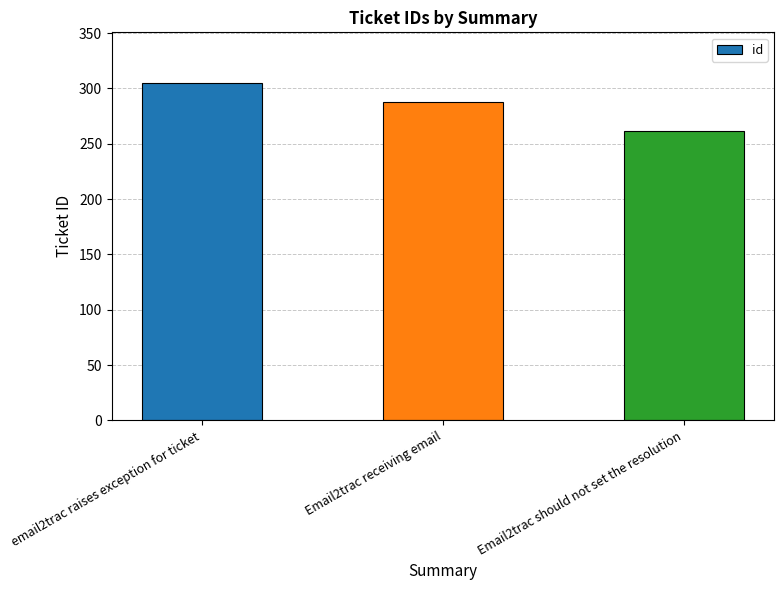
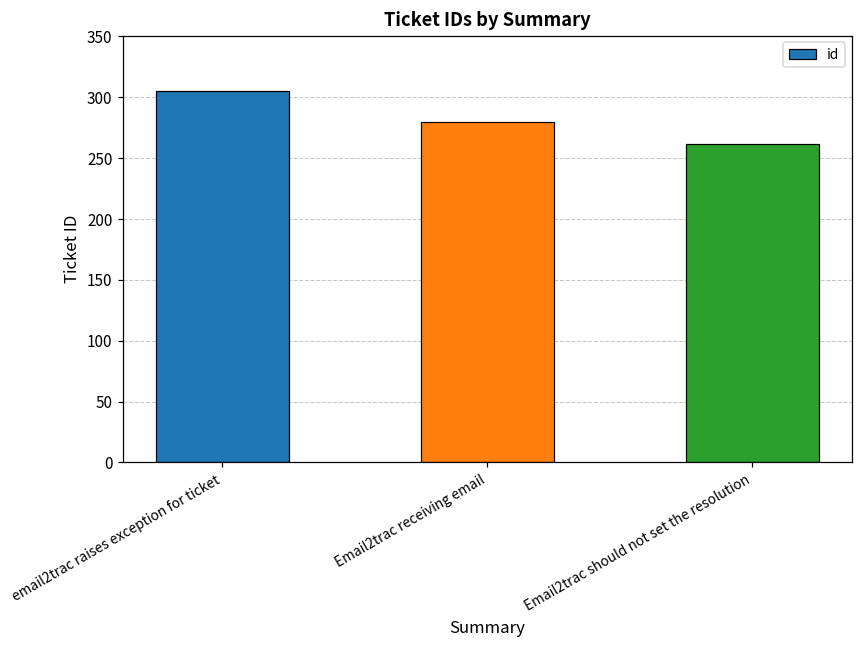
  {
    "email2trac raises exception for ticket": 305,
-   "Email2trac receiving email": 288,
+   "Email2trac receiving email": 280,
    "Email2trac should not set the resolution": 262
  }
